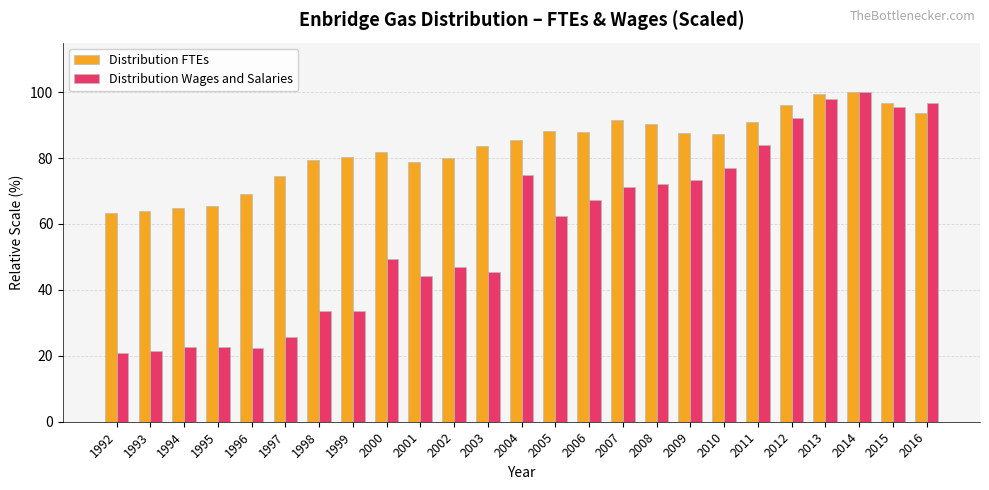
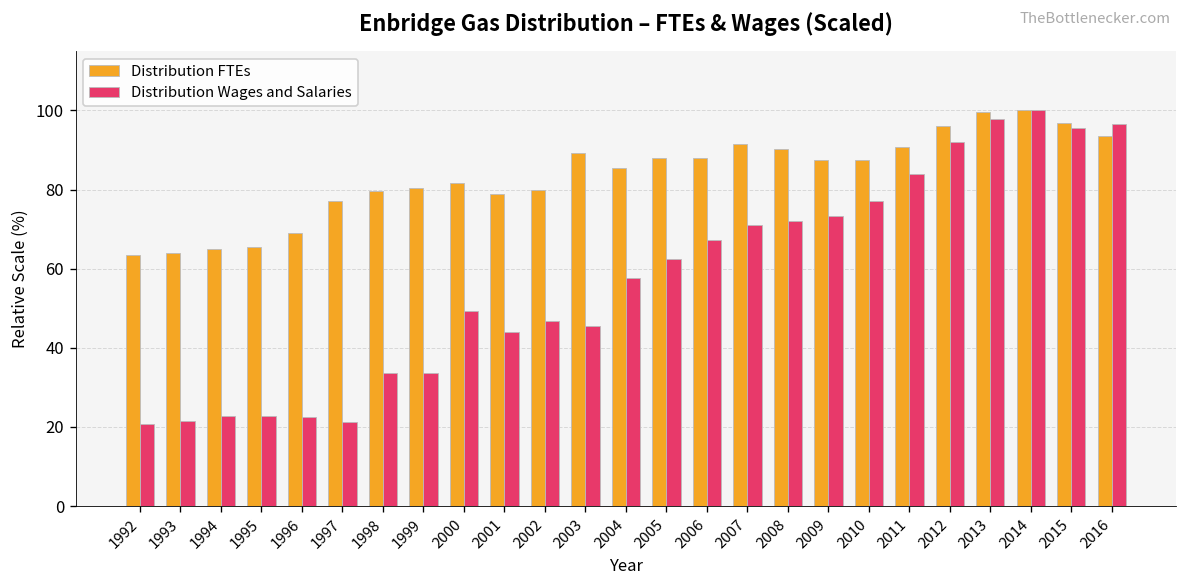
  {
    "Distribution FTEs": {
      "1992": 63,
      "1993": 64,
      "1994": 65,
      "1995": 66,
      "1996": 69,
-     "1997": 74,
+     "1997": 77,
      "1998": 80,
      "1999": 80,
      "2000": 82,
      "2001": 79,
      "2002": 80,
-     "2003": 84,
+     "2003": 89,
      "2004": 85,
      "2005": 88,
      "2006": 88,
      "2007": 91,
      "2008": 90,
      "2009": 88,
      "2010": 87,
      "2011": 91,
      "2012": 96,
      "2013": 100,
      "2014": 100,
      "2015": 97,
      "2016": 94
    },
    "Distribution Wages and Salaries": {
      "1992": 21,
      "1993": 21,
      "1994": 23,
      "1995": 23,
      "1996": 22,
-     "1997": 26,
+     "1997": 21,
      "1998": 34,
      "1999": 34,
      "2000": 49,
      "2001": 44,
      "2002": 47,
      "2003": 45,
-     "2004": 75,
+     "2004": 58,
      "2005": 62,
      "2006": 67,
      "2007": 71,
      "2008": 72,
      "2009": 73,
      "2010": 77,
      "2011": 84,
      "2012": 92,
      "2013": 98,
      "2014": 100,
      "2015": 95,
      "2016": 97
    }
  }
